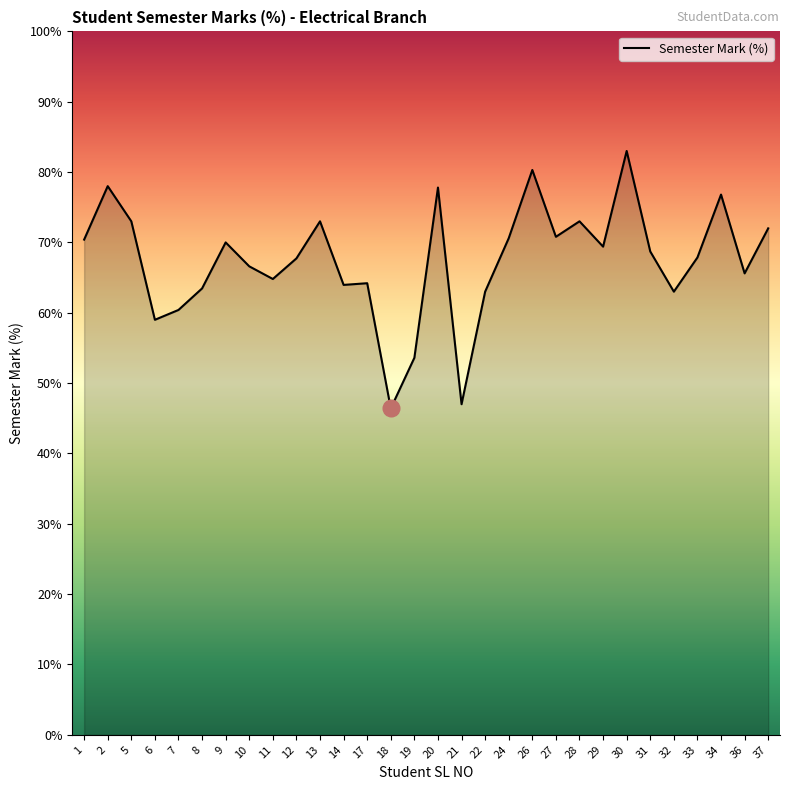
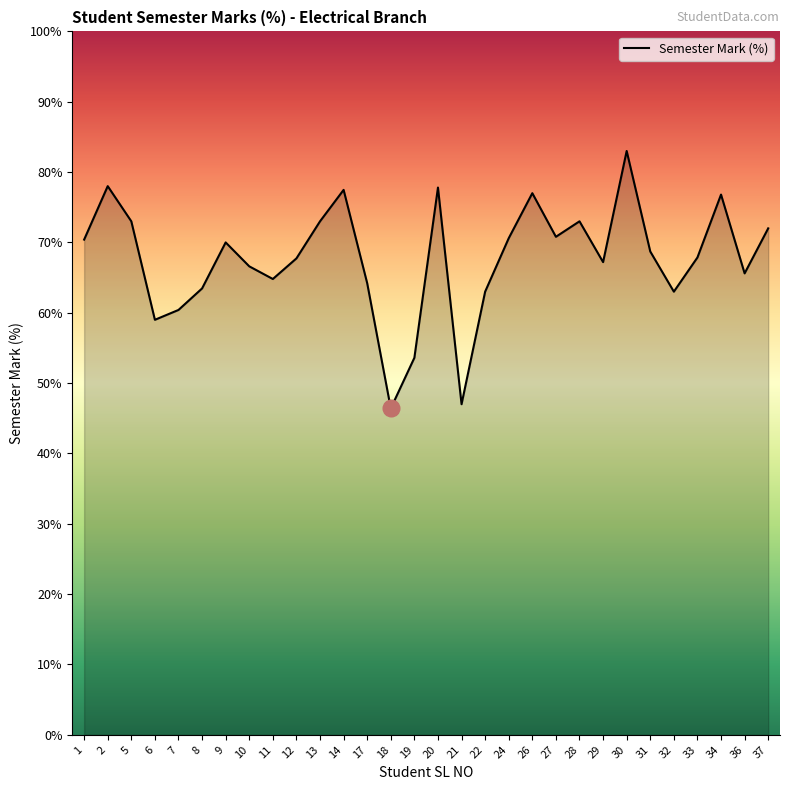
  {
    "Semester Mark (%)": {
      "1": "70%",
      "2": "78%",
      "5": "73%",
      "6": "59%",
      "7": "60%",
      "8": "63%",
      "9": "70%",
      "10": "67%",
      "11": "65%",
      "12": "68%",
      "13": "73%",
-     "14": "64%",
+     "14": "77%",
      "17": "64%",
      "19": "54%",
      "20": "78%",
      "21": "47%",
      "22": "63%",
      "24": "71%",
-     "26": "80%",
+     "26": "77%",
      "27": "71%",
      "28": "73%",
-     "29": "69%",
+     "29": "67%",
      "30": "83%",
      "31": "69%",
      "32": "63%",
      "33": "68%",
      "34": "77%",
      "36": "66%",
      "37": "72%"
    }
  }
